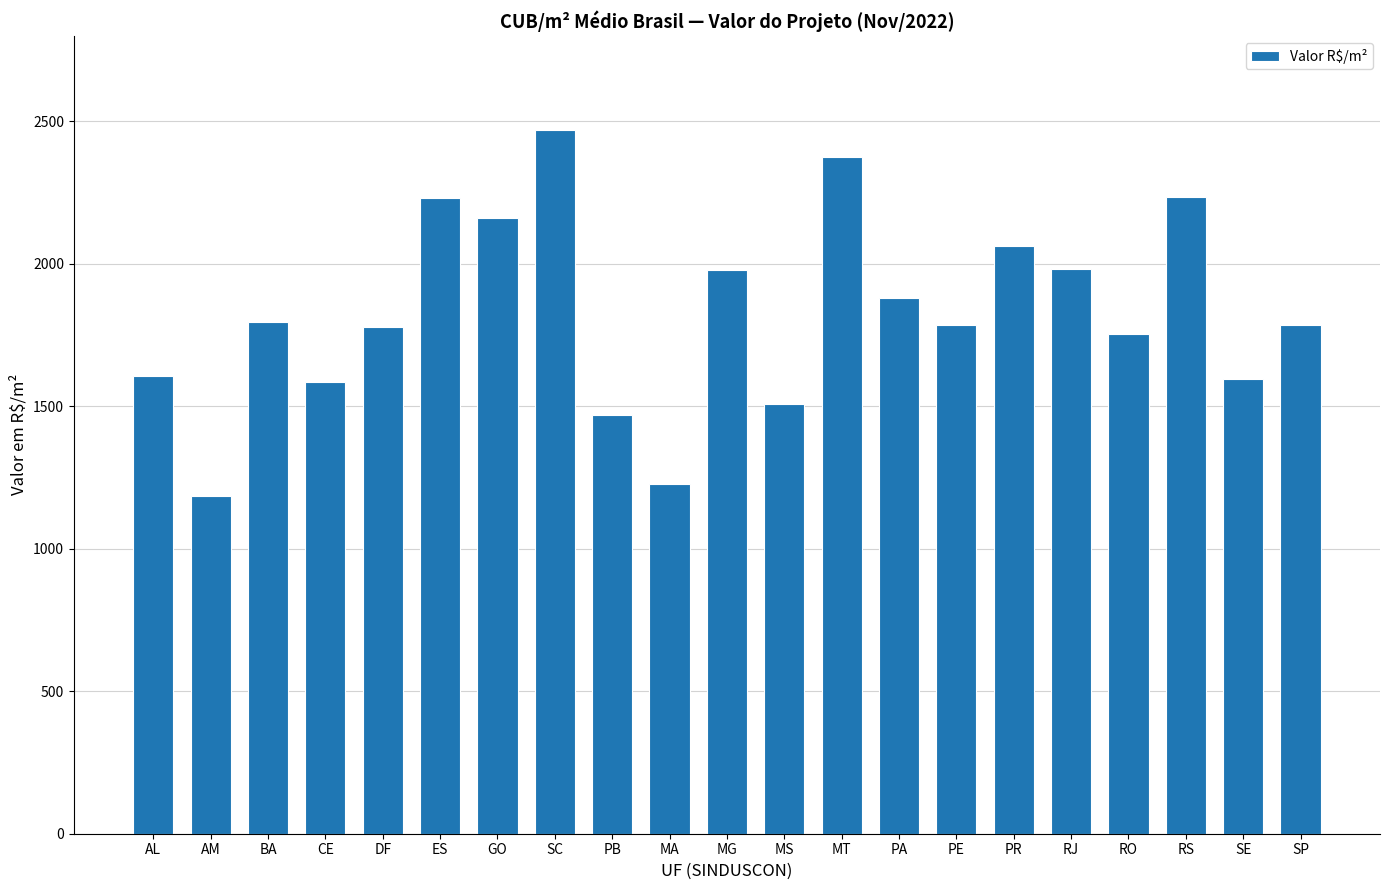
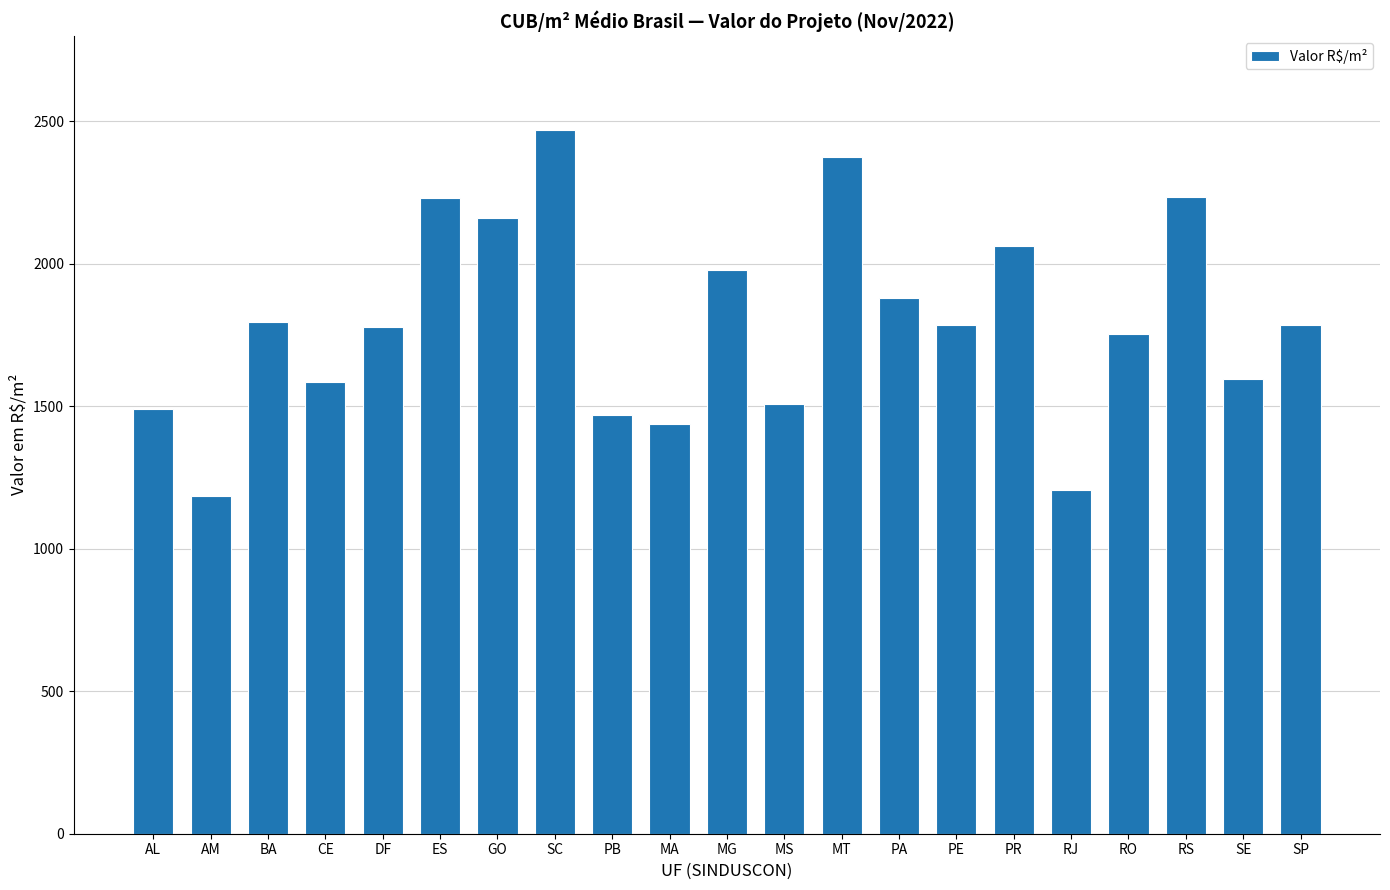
  {
-   "AL": 1610,
+   "AL": 1490,
    "AM": 1180,
    "BA": 1800,
    "CE": 1590,
    "DF": 1780,
    "ES": 2230,
    "GO": 2160,
    "SC": 2470,
    "PB": 1470,
-   "MA": 1230,
+   "MA": 1440,
    "MG": 1980,
    "MS": 1510,
    "MT": 2370,
    "PA": 1880,
    "PE": 1790,
    "PR": 2060,
-   "RJ": 1980,
+   "RJ": 1210,
    "RO": 1760,
    "RS": 2240,
    "SE": 1600,
    "SP": 1790
  }
